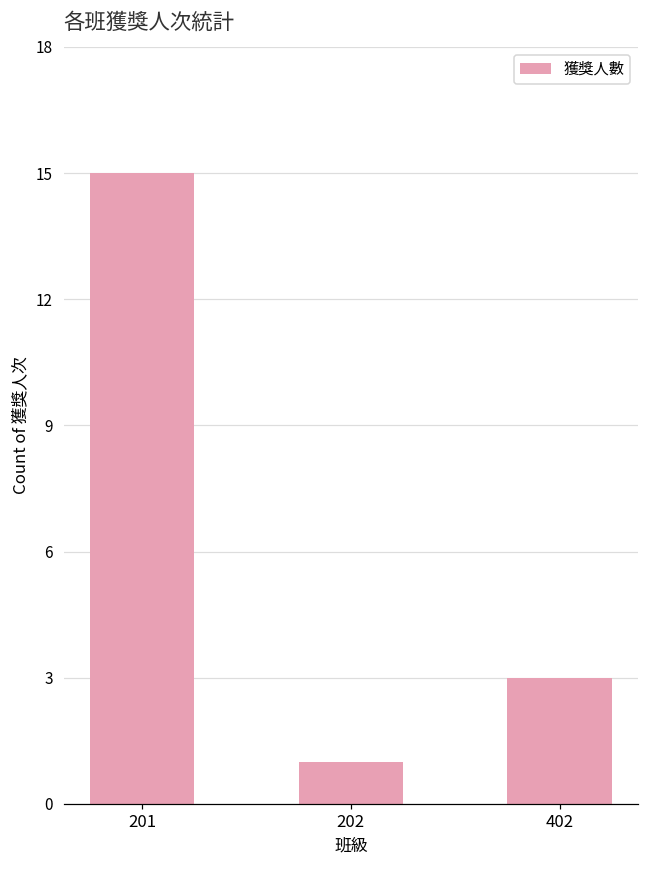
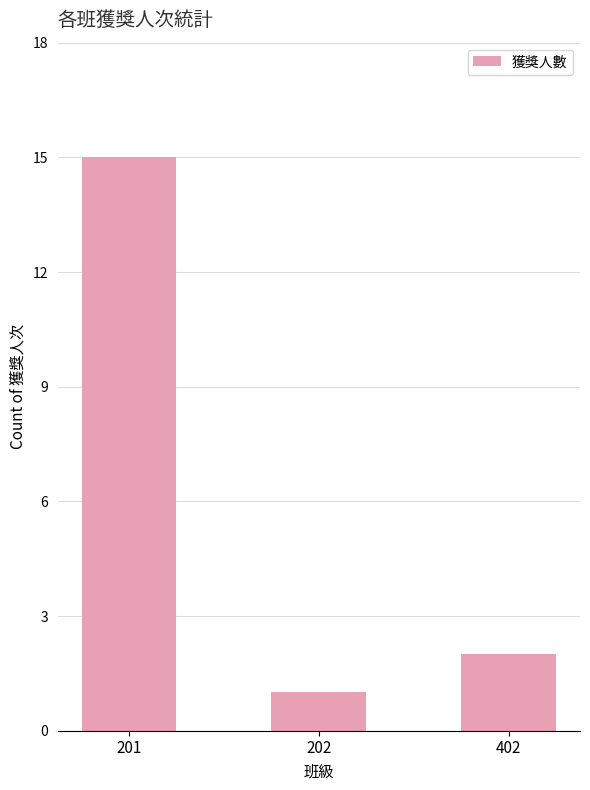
  {
    "201": 15,
    "202": 1,
-   "402": 3
+   "402": 2
  }
